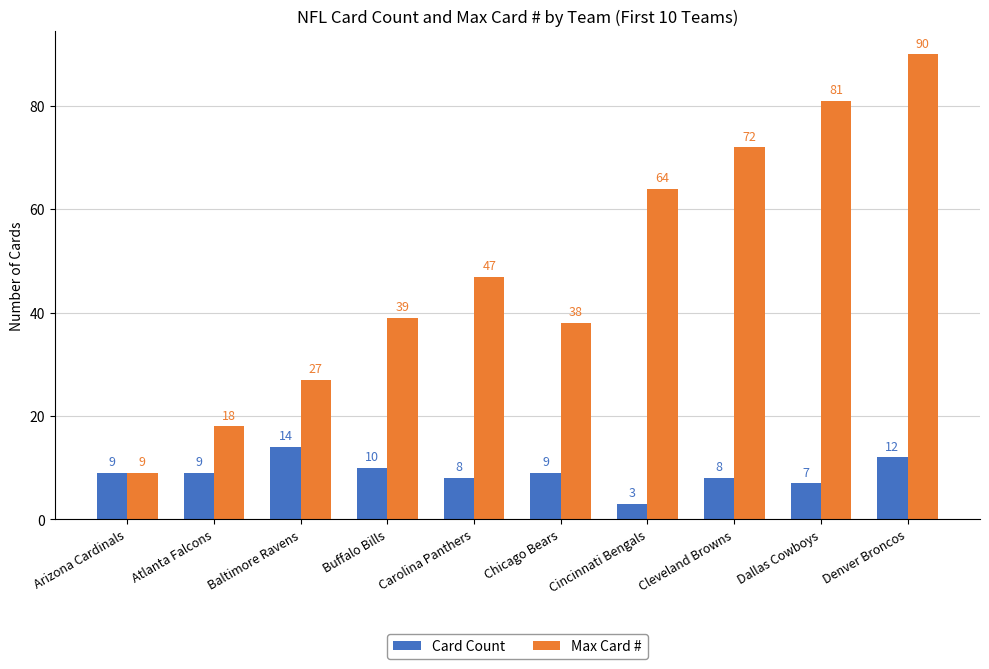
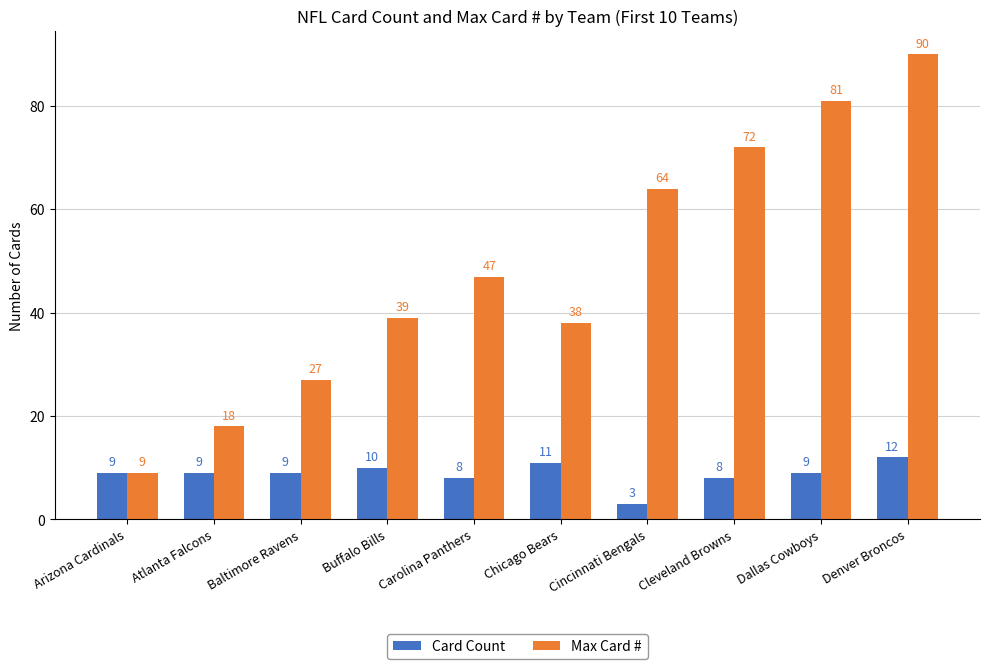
  {
    "Card Count": {
      "Arizona Cardinals": 9,
      "Atlanta Falcons": 9,
-     "Baltimore Ravens": 14,
+     "Baltimore Ravens": 9,
      "Buffalo Bills": 10,
      "Carolina Panthers": 8,
-     "Chicago Bears": 9,
+     "Chicago Bears": 11,
      "Cincinnati Bengals": 3,
      "Cleveland Browns": 8,
-     "Dallas Cowboys": 7,
+     "Dallas Cowboys": 9,
      "Denver Broncos": 12
    },
    "Max Card #": {
      "Arizona Cardinals": 9,
      "Atlanta Falcons": 18,
      "Baltimore Ravens": 27,
      "Buffalo Bills": 39,
      "Carolina Panthers": 47,
      "Chicago Bears": 38,
      "Cincinnati Bengals": 64,
      "Cleveland Browns": 72,
      "Dallas Cowboys": 81,
      "Denver Broncos": 90
    }
  }
